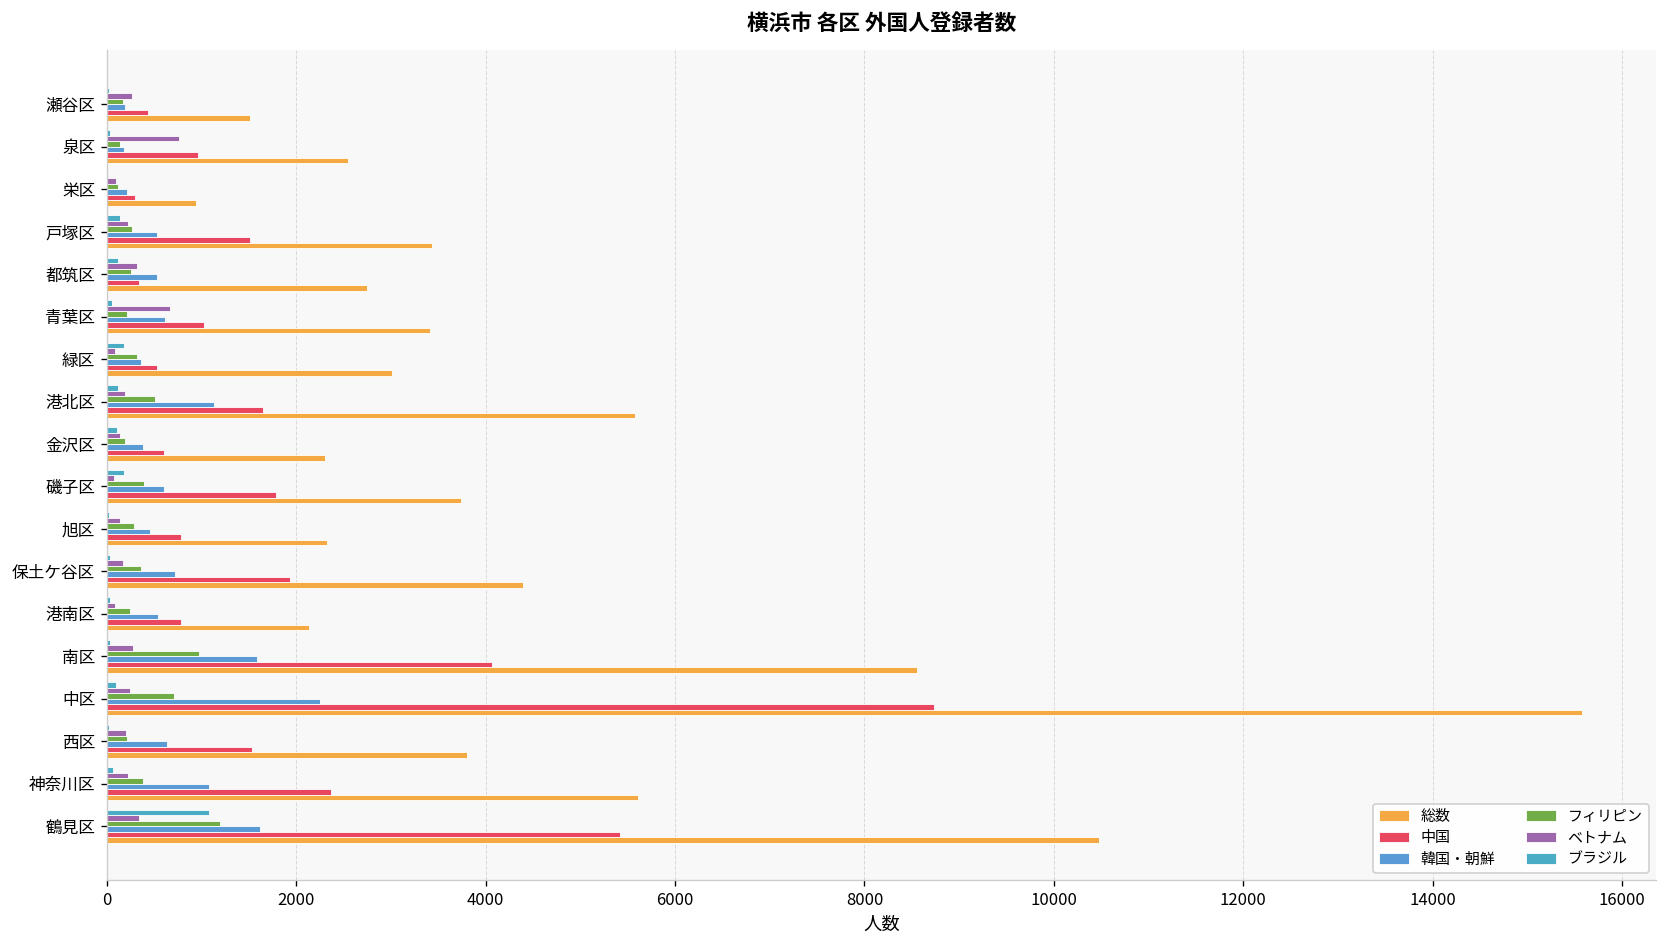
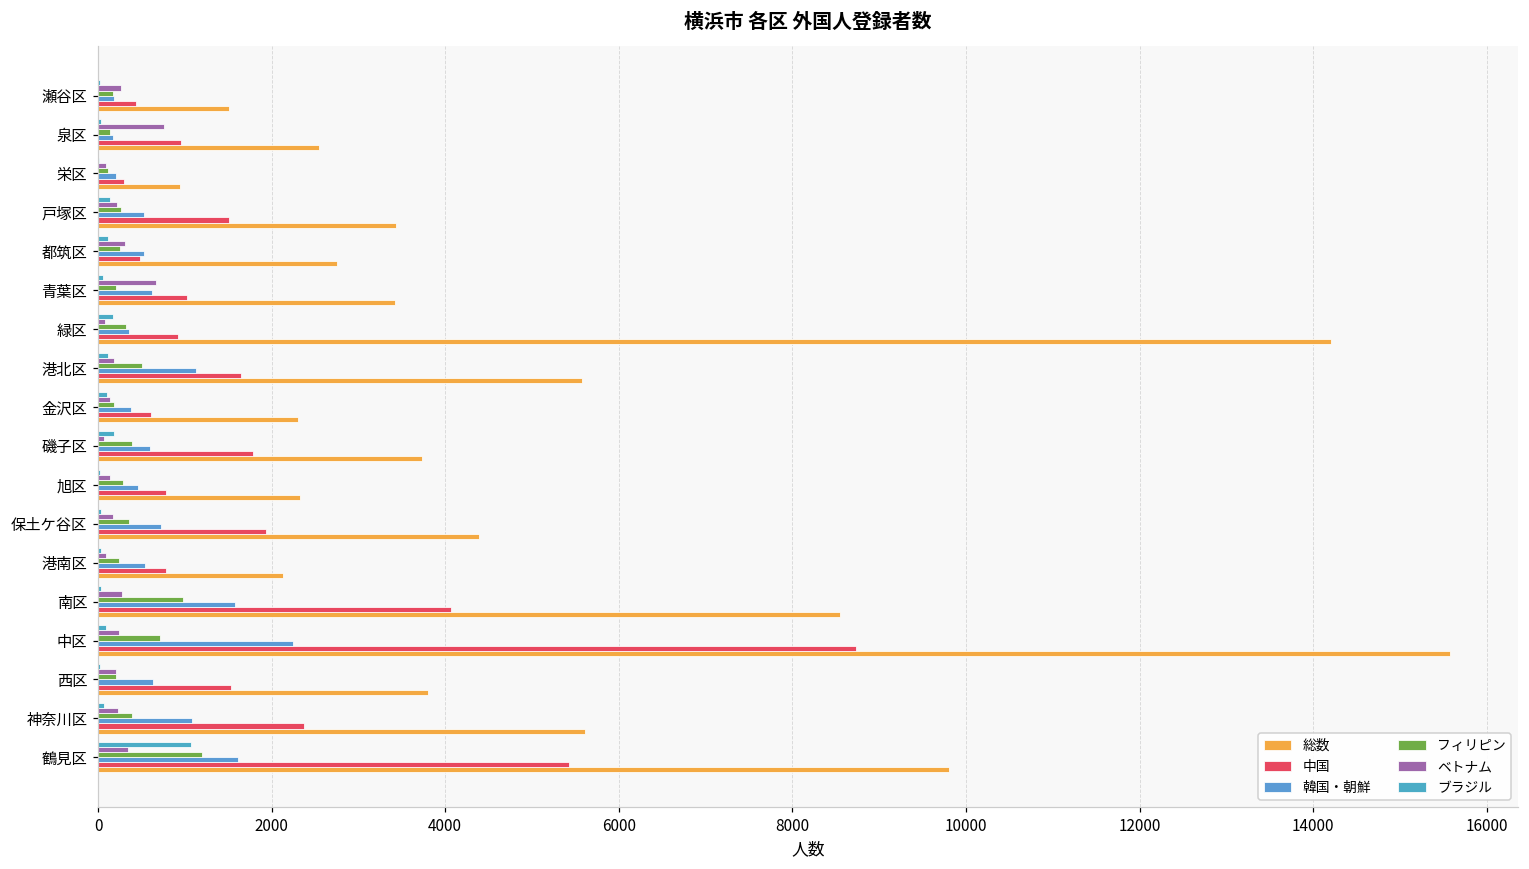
  {
    "総数": {
      "瀬谷区": 1500,
      "泉区": 2500,
      "栄区": 900,
      "戸塚区": 3400,
      "都筑区": 2700,
      "青葉区": 3400,
-     "緑区": 3000,
+     "緑区": 14200,
      "港北区": 5600,
      "金沢区": 2300,
      "磯子区": 3700,
      "旭区": 2300,
      "保土ケ谷区": 4400,
      "港南区": 2100,
      "南区": 8600,
      "中区": 15600,
      "西区": 3800,
      "神奈川区": 5600,
-     "鶴見区": 10500
+     "鶴見区": 9800
    },
    "中国": {
      "瀬谷区": 400,
      "泉区": 1000,
      "栄区": 300,
      "戸塚区": 1500,
-     "都筑区": 300,
+     "都筑区": 500,
      "青葉区": 1000,
-     "緑区": 500,
+     "緑区": 900,
      "港北区": 1700,
      "金沢区": 600,
      "磯子区": 1800,
      "旭区": 800,
      "保土ケ谷区": 1900,
      "港南区": 800,
      "南区": 4100,
      "中区": 8700,
      "西区": 1500,
      "神奈川区": 2400,
      "鶴見区": 5400
    },
    "フィリピン": {
      "瀬谷区": 200,
      "泉区": 100,
      "栄区": 100,
      "戸塚区": 300,
      "都筑区": 300,
      "青葉区": 200,
      "緑区": 300,
      "港北区": 500,
      "金沢区": 200,
      "磯子区": 400,
      "旭区": 300,
      "保土ケ谷区": 400,
      "港南区": 200,
      "南区": 1000,
      "中区": 700,
      "西区": 200,
      "神奈川区": 400,
      "鶴見区": 1200
    },
    "ベトナム": {
      "瀬谷区": 300,
      "泉区": 800,
      "栄区": 100,
      "戸塚区": 200,
      "都筑区": 300,
      "青葉区": 700,
      "緑区": 100,
      "港北区": 200,
      "金沢区": 100,
      "磯子区": 100,
      "旭区": 100,
      "保土ケ谷区": 200,
      "港南区": 100,
      "南区": 300,
      "中区": 200,
      "西区": 200,
      "神奈川区": 200,
      "鶴見区": 300
    }
  }
